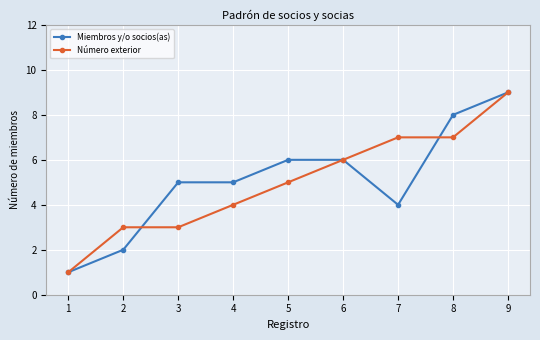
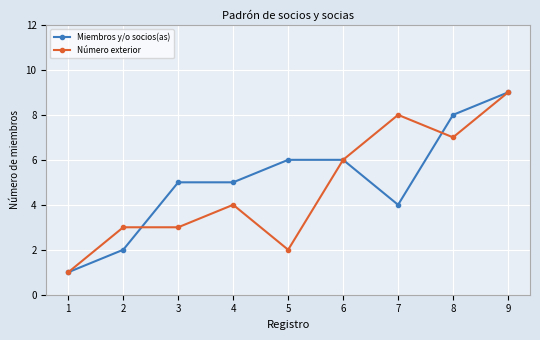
  {
    "Miembros y/o socios(as)": {
      "2": 2,
      "3": 5,
      "4": 5,
      "5": 6,
      "7": 4,
      "8": 8
    },
    "Número exterior": {
      "2": 3,
      "3": 3,
      "4": 4,
-     "5": 5,
-     "7": 7,
+     "5": 2,
+     "7": 8,
      "8": 7
    }
  }
